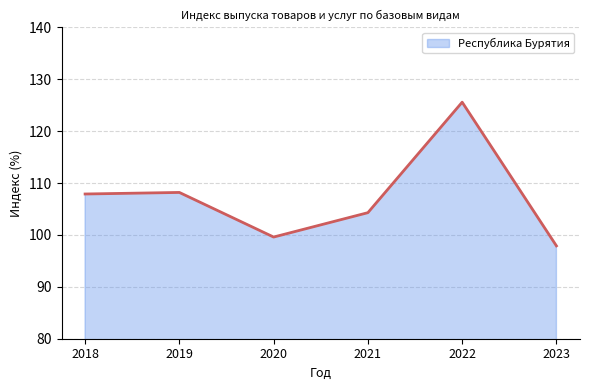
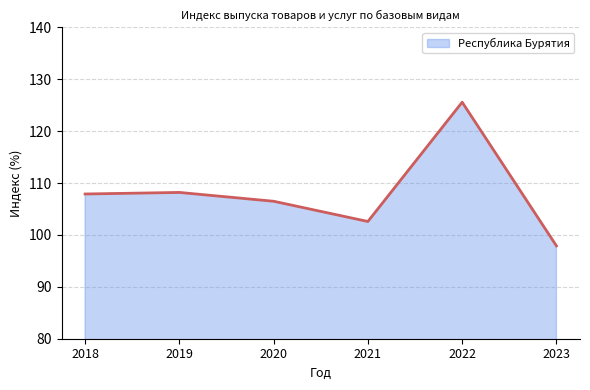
  {
    "2018": 108,
    "2019": 108,
-   "2020": 100,
-   "2021": 104,
+   "2020": 107,
+   "2021": 103,
    "2022": 126,
    "2023": 98
  }
